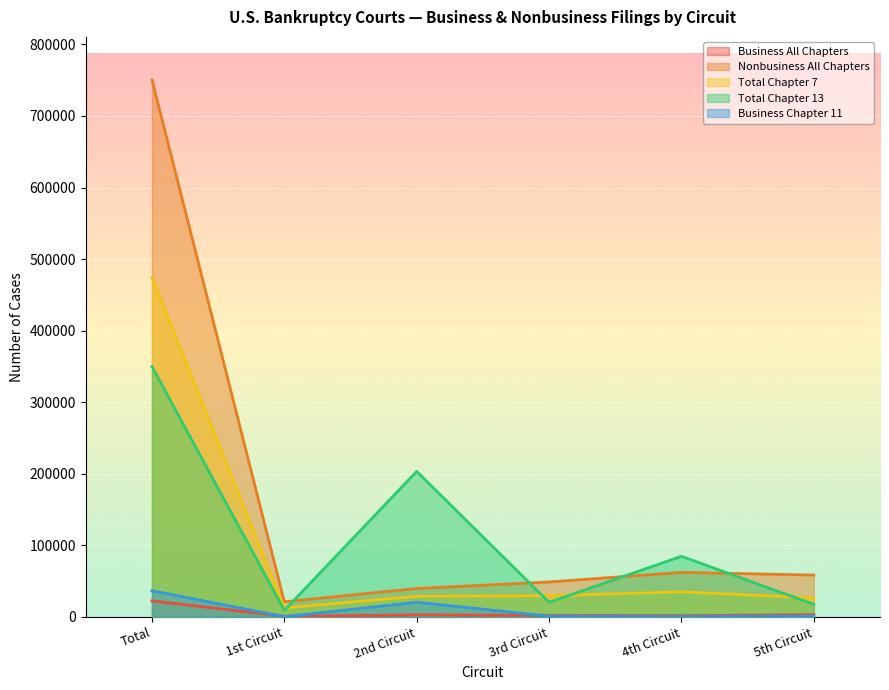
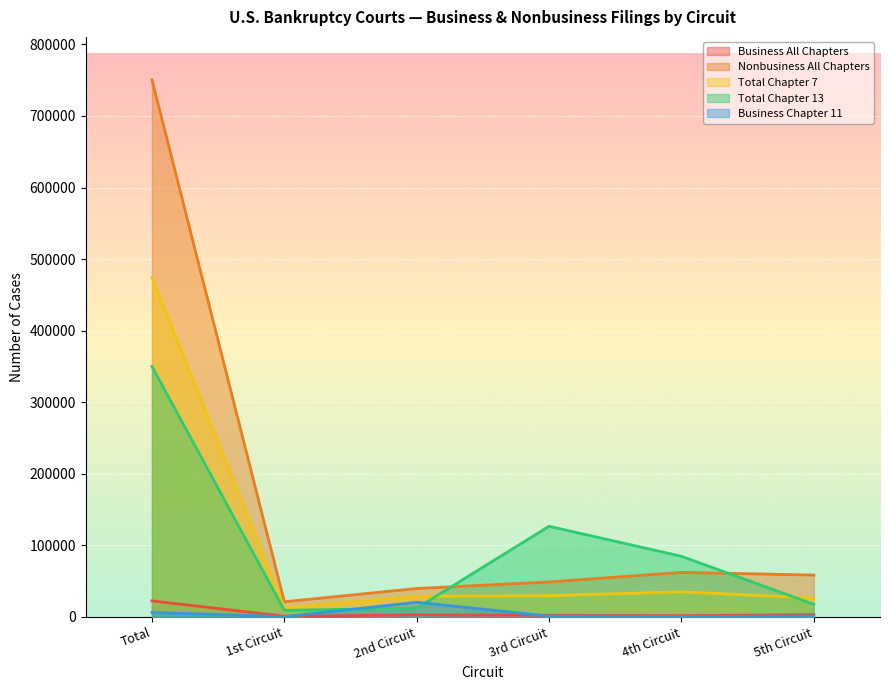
  {
    "Total Chapter 13": {
      "Total": 350000,
      "1st Circuit": 10000,
-     "2nd Circuit": 200000,
-     "3rd Circuit": 20000,
+     "2nd Circuit": 10000,
+     "3rd Circuit": 130000,
      "4th Circuit": 80000,
      "5th Circuit": 20000
    },
    "Business Chapter 11": {
-     "Total": 40000,
+     "Total": 10000,
      "2nd Circuit": 20000
    }
  }
